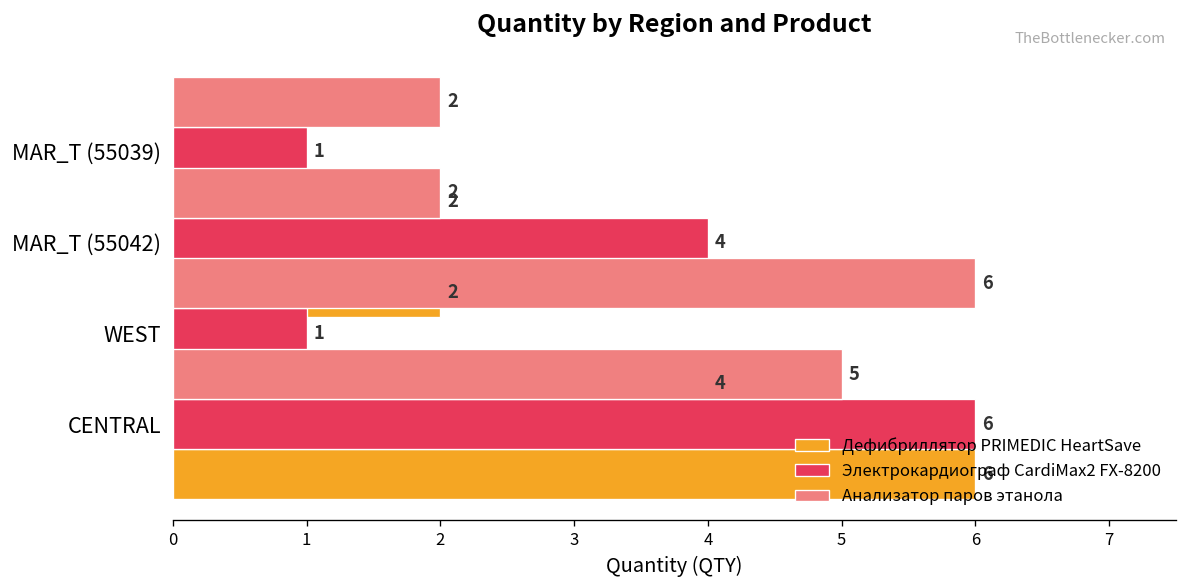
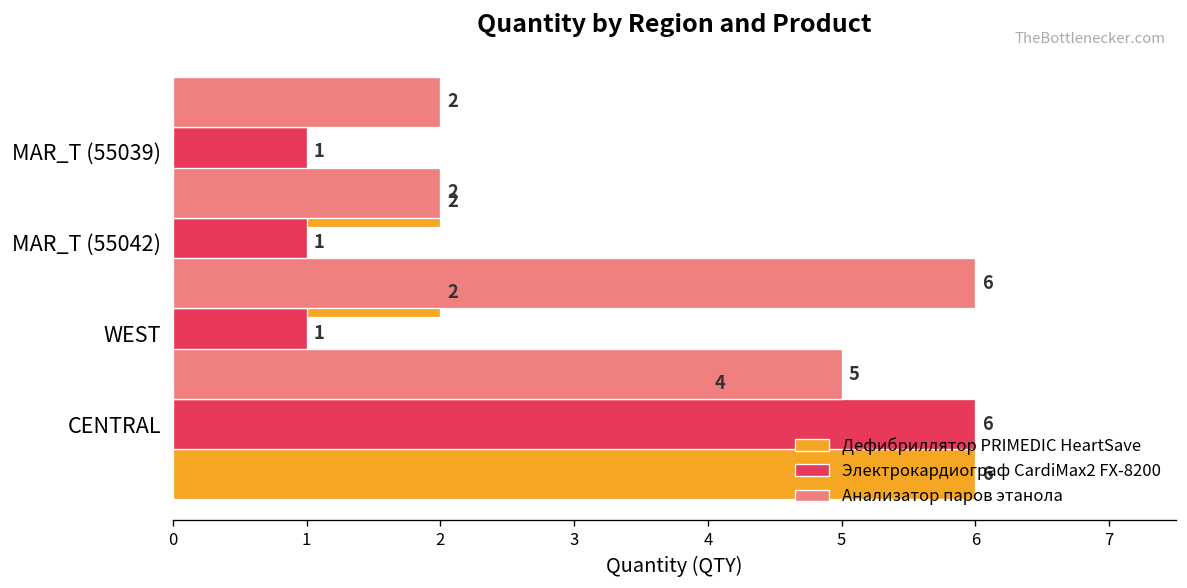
  {
    "Электрокардиограф CardiMax2 FX-8200": {
      "MAR_T (55039)": 1,
-     "MAR_T (55042)": 4,
+     "MAR_T (55042)": 1,
      "WEST": 1,
      "CENTRAL": 6
    }
  }
